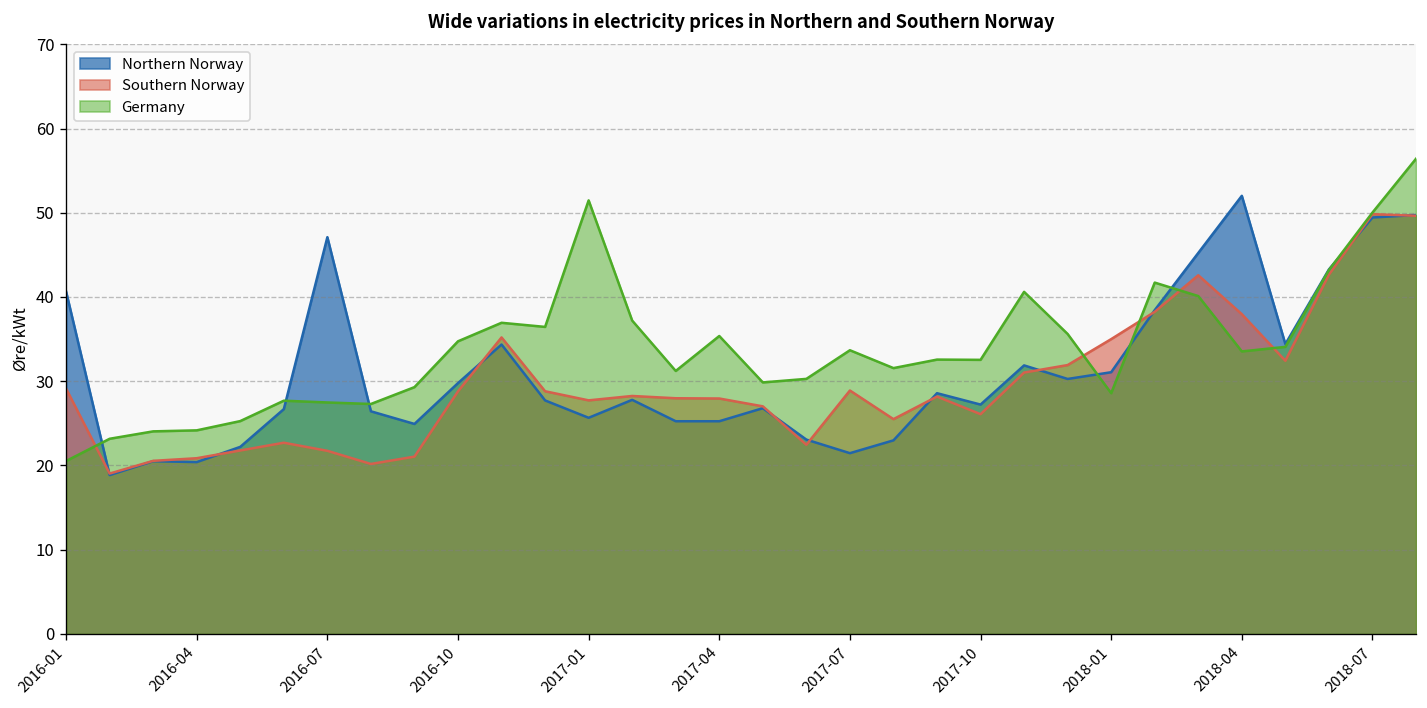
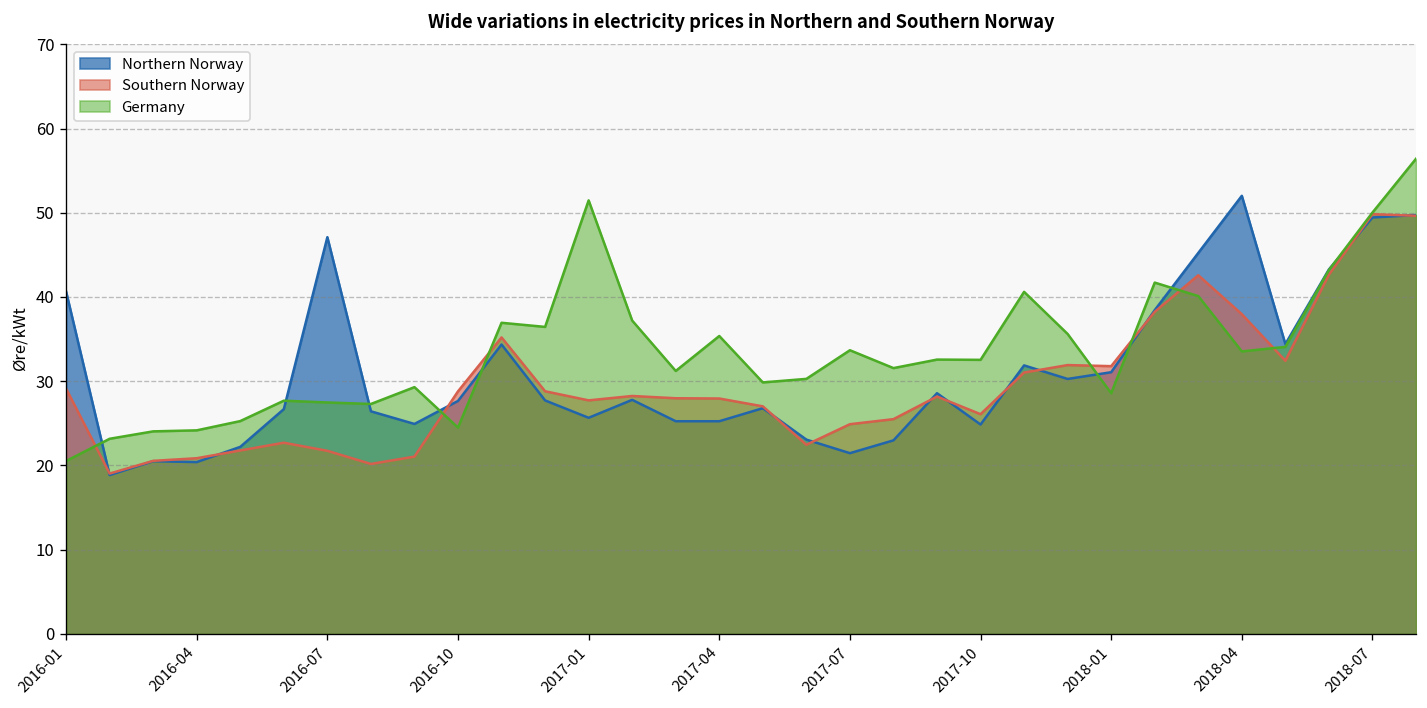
  {
    "Northern Norway": {
      "2016-01": 41,
      "2016-04": 20,
      "2016-07": 47,
-     "2016-10": 30,
+     "2016-10": 28,
      "2017-01": 26,
      "2017-04": 25,
      "2017-07": 21,
-     "2017-10": 27,
+     "2017-10": 25,
      "2018-01": 31,
      "2018-04": 52,
      "2018-07": 49
    },
    "Southern Norway": {
      "2016-01": 29,
      "2016-04": 21,
      "2016-07": 22,
      "2016-10": 29,
      "2017-01": 28,
      "2017-04": 28,
-     "2017-07": 29,
+     "2017-07": 25,
      "2017-10": 26,
-     "2018-01": 35,
+     "2018-01": 32,
      "2018-04": 38
    },
    "Germany": {
      "2016-01": 21,
      "2016-04": 24,
      "2016-07": 27,
-     "2016-10": 35,
+     "2016-10": 25,
      "2017-01": 51,
      "2017-04": 35,
      "2017-07": 34,
      "2017-10": 33,
      "2018-01": 29,
      "2018-04": 34
    }
  }
